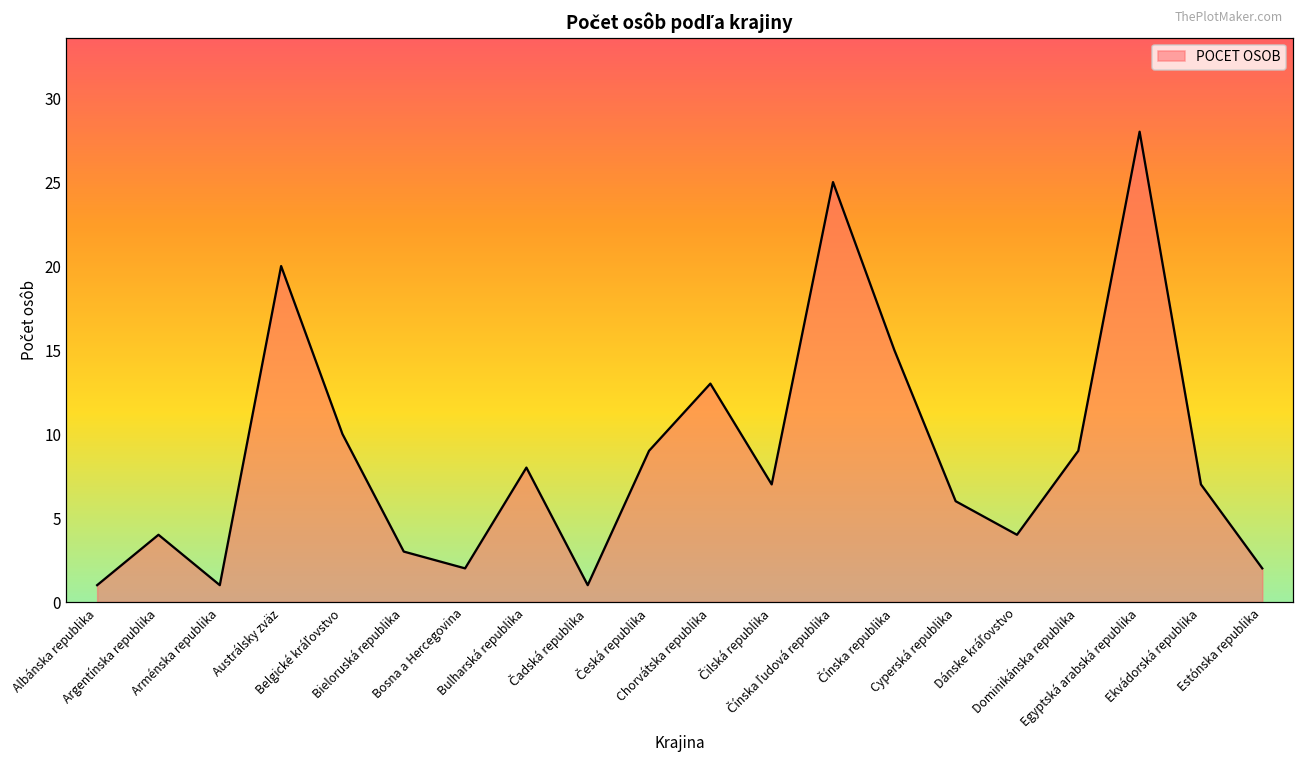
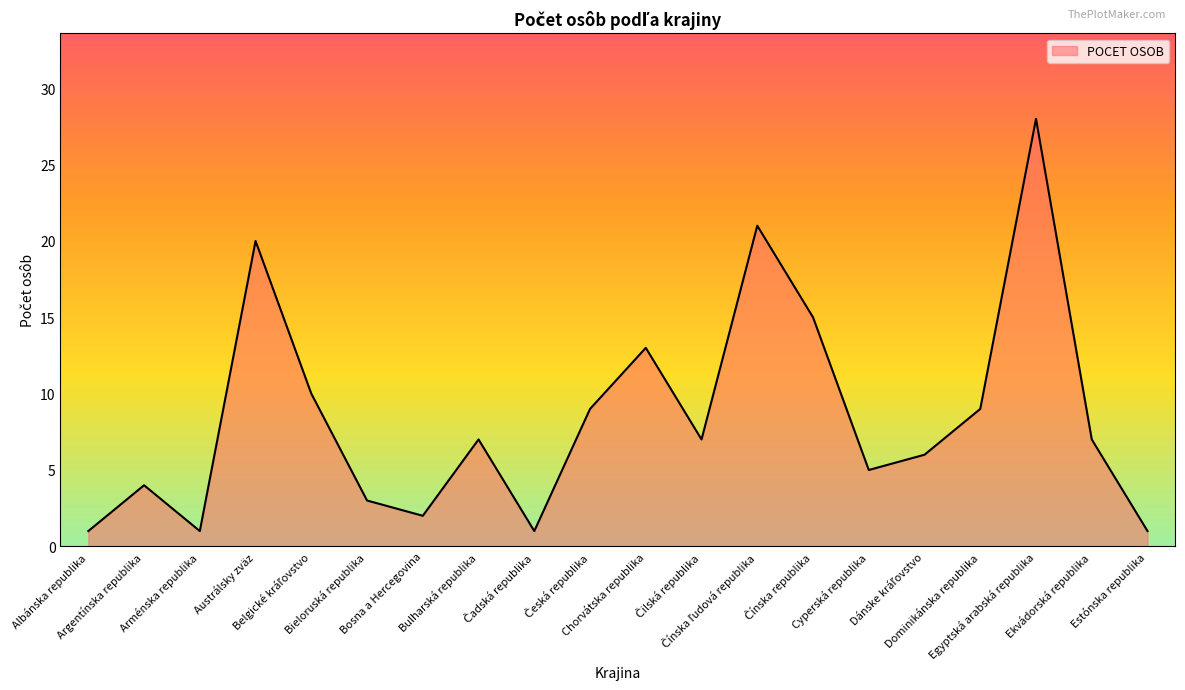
  {
    "Albánska republika": 1,
    "Argentínska republika": 4,
    "Arménska republika": 1,
    "Austrálsky zväz": 20,
    "Belgické kráľovstvo": 10,
    "Bieloruská republika": 3,
    "Bosna a Hercegovina": 2,
-   "Bulharská republika": 8,
+   "Bulharská republika": 7,
    "Čadská republika": 1,
    "Česká republika": 9,
    "Chorvátska republika": 13,
    "Čilská republika": 7,
-   "Čínska ľudová republika": 25,
+   "Čínska ľudová republika": 21,
    "Čínska republika": 15,
-   "Cyperská republika": 6,
-   "Dánske kráľovstvo": 4,
+   "Cyperská republika": 5,
+   "Dánske kráľovstvo": 6,
    "Dominikánska republika": 9,
    "Egyptská arabská republika": 28,
    "Ekvádorská republika": 7,
-   "Estónska republika": 2
+   "Estónska republika": 1
  }
